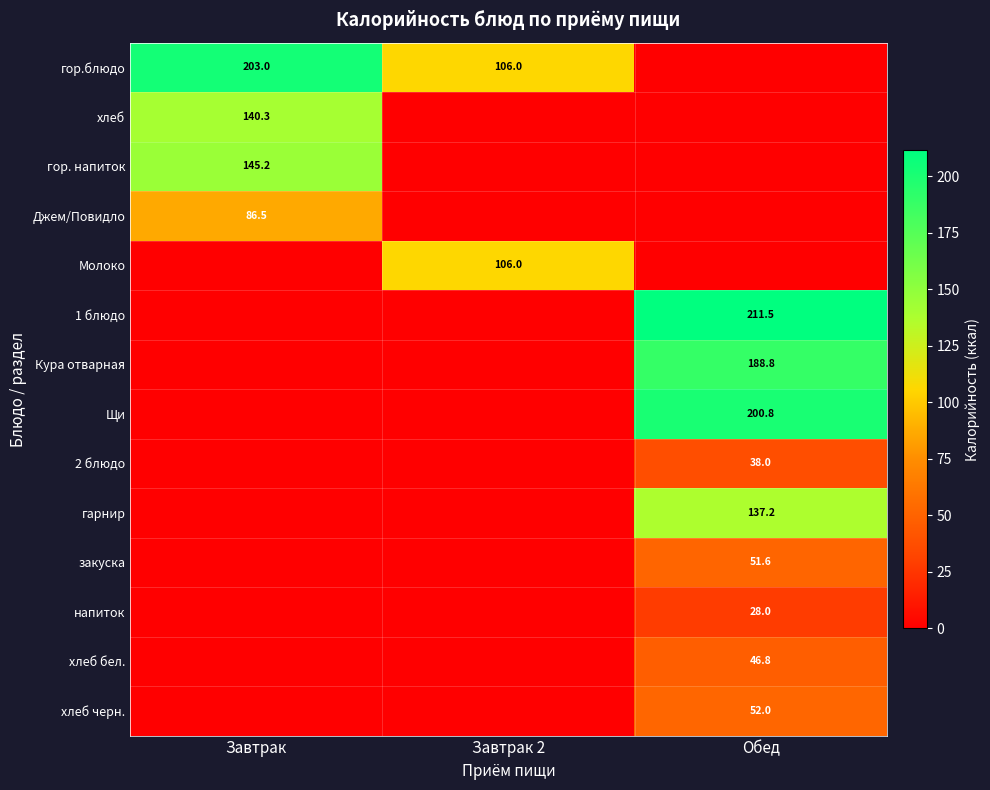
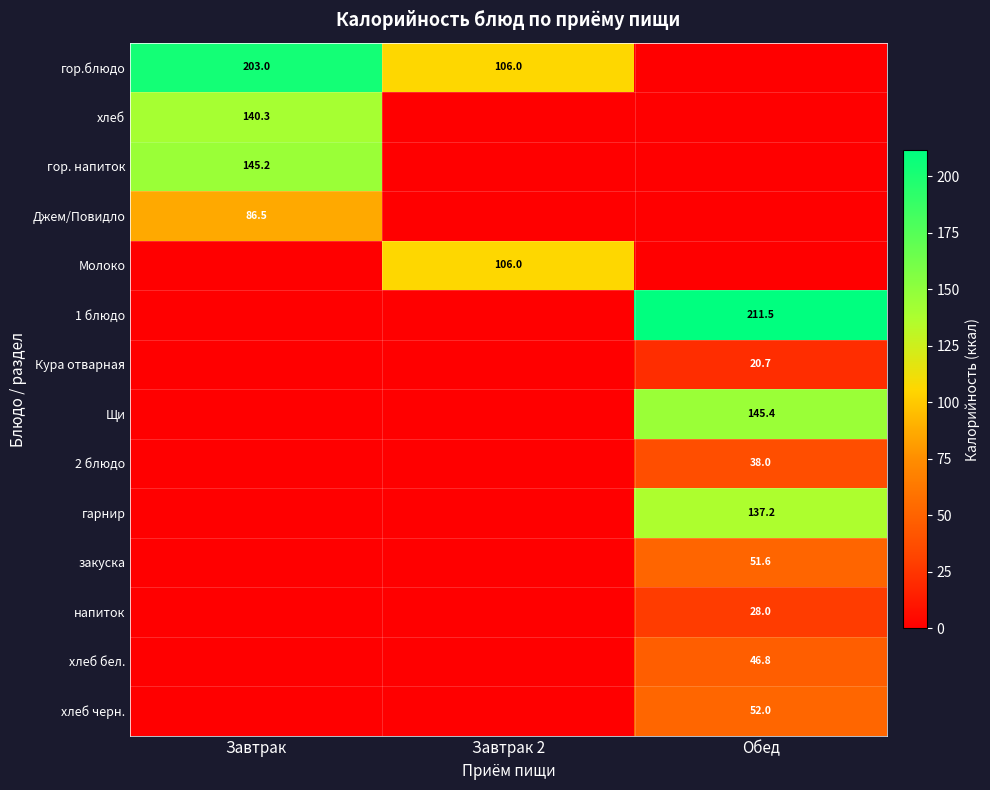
  {
    "гор.блюдо": {
      "Завтрак": 203.0,
      "Завтрак 2": 106.0
    },
    "хлеб": {
      "Завтрак": 140.3
    },
    "гор. напиток": {
      "Завтрак": 145.2
    },
    "Джем/Повидло": {
      "Завтрак": 86.5
    },
    "Молоко": {
      "Завтрак 2": 106.0
    },
    "1 блюдо": {
      "Обед": 211.5
    },
    "Кура отварная": {
-     "Обед": 188.8
+     "Обед": 20.7
    },
    "Щи": {
-     "Обед": 200.8
+     "Обед": 145.4
    },
    "2 блюдо": {
      "Обед": 38.0
    },
    "гарнир": {
      "Обед": 137.2
    },
    "закуска": {
      "Обед": 51.6
    },
    "напиток": {
      "Обед": 28.0
    },
    "хлеб бел.": {
      "Обед": 46.8
    },
    "хлеб черн.": {
      "Обед": 52.0
    }
  }
